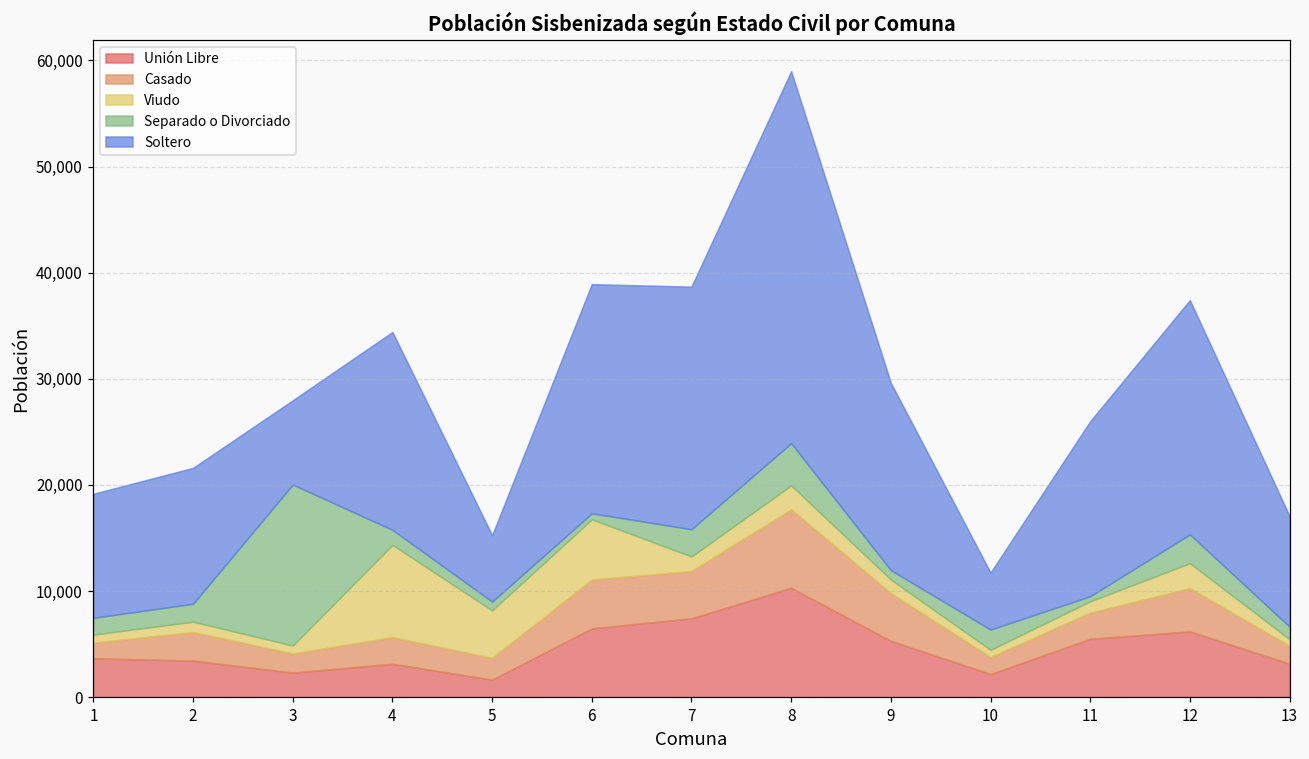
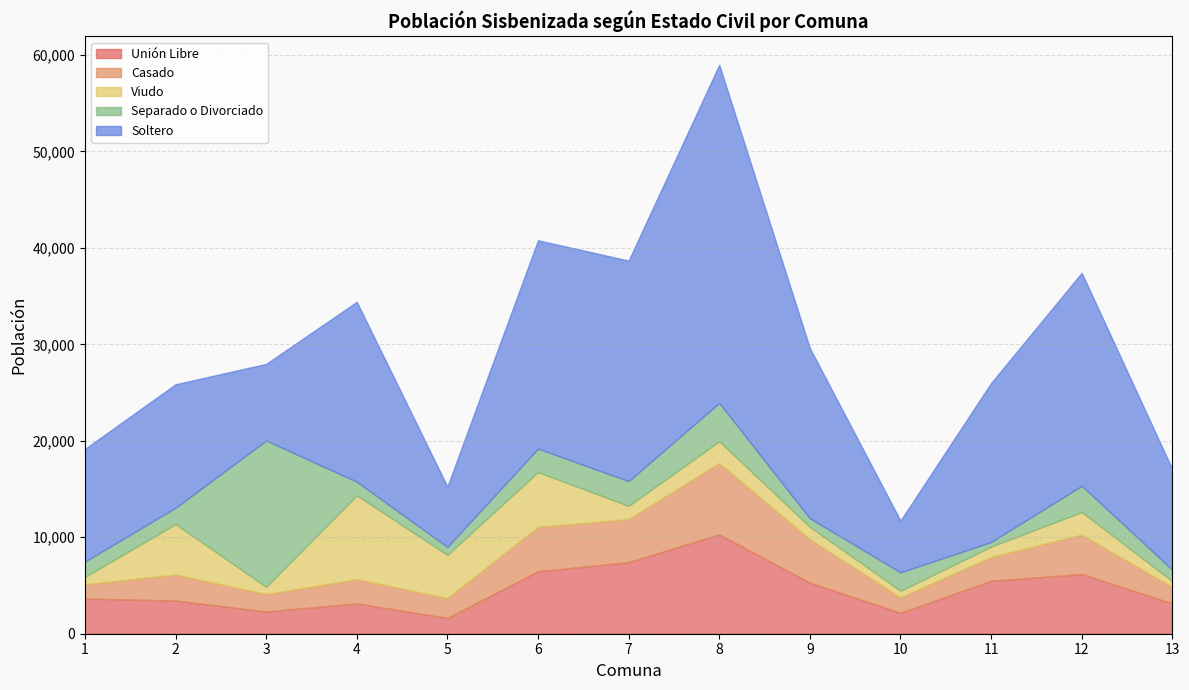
  {
    "Viudo": {
      "1": "1,000",
-     "2": "1,000",
+     "2": "5,000",
      "3": "1,000",
      "4": "9,000",
      "5": "4,000",
      "6": "6,000",
      "7": "1,000",
      "8": "2,000",
      "9": "1,000",
      "10": "1,000",
      "11": "1,000",
      "12": "2,000",
      "13": "1,000"
    },
    "Separado o Divorciado": {
      "1": "2,000",
      "2": "2,000",
      "3": "15,000",
      "4": "1,000",
      "5": "1,000",
-     "6": "1,000",
+     "6": "2,000",
      "7": "3,000",
      "8": "4,000",
      "9": "1,000",
      "10": "2,000",
      "11": "0",
      "12": "3,000",
      "13": "1,000"
    },
    "Soltero": {
      "1": "12,000",
      "2": "13,000",
      "3": "8,000",
      "4": "19,000",
      "5": "6,000",
      "6": "22,000",
      "7": "23,000",
      "8": "35,000",
      "9": "18,000",
      "10": "5,000",
      "11": "16,000",
      "12": "22,000",
      "13": "10,000"
    }
  }
